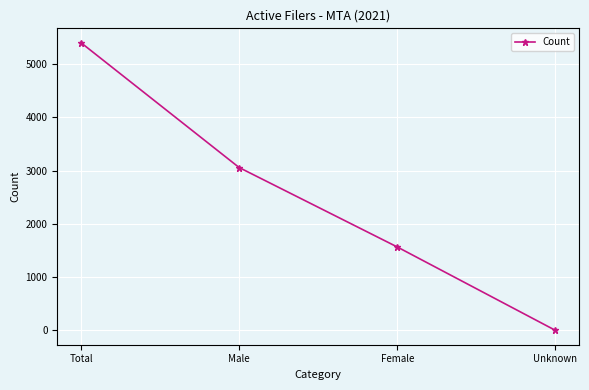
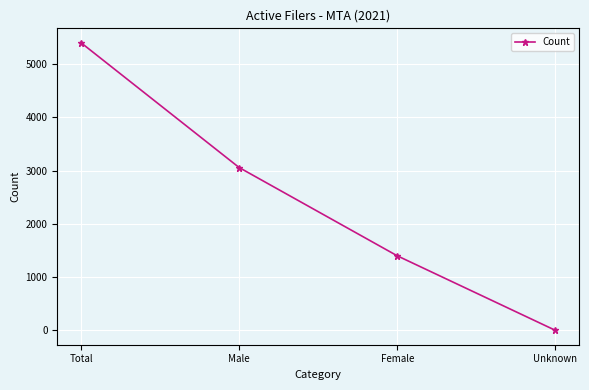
  {
    "Total": 5400,
    "Male": 3100,
-   "Female": 1600,
+   "Female": 1400,
    "Unknown": 0
  }
